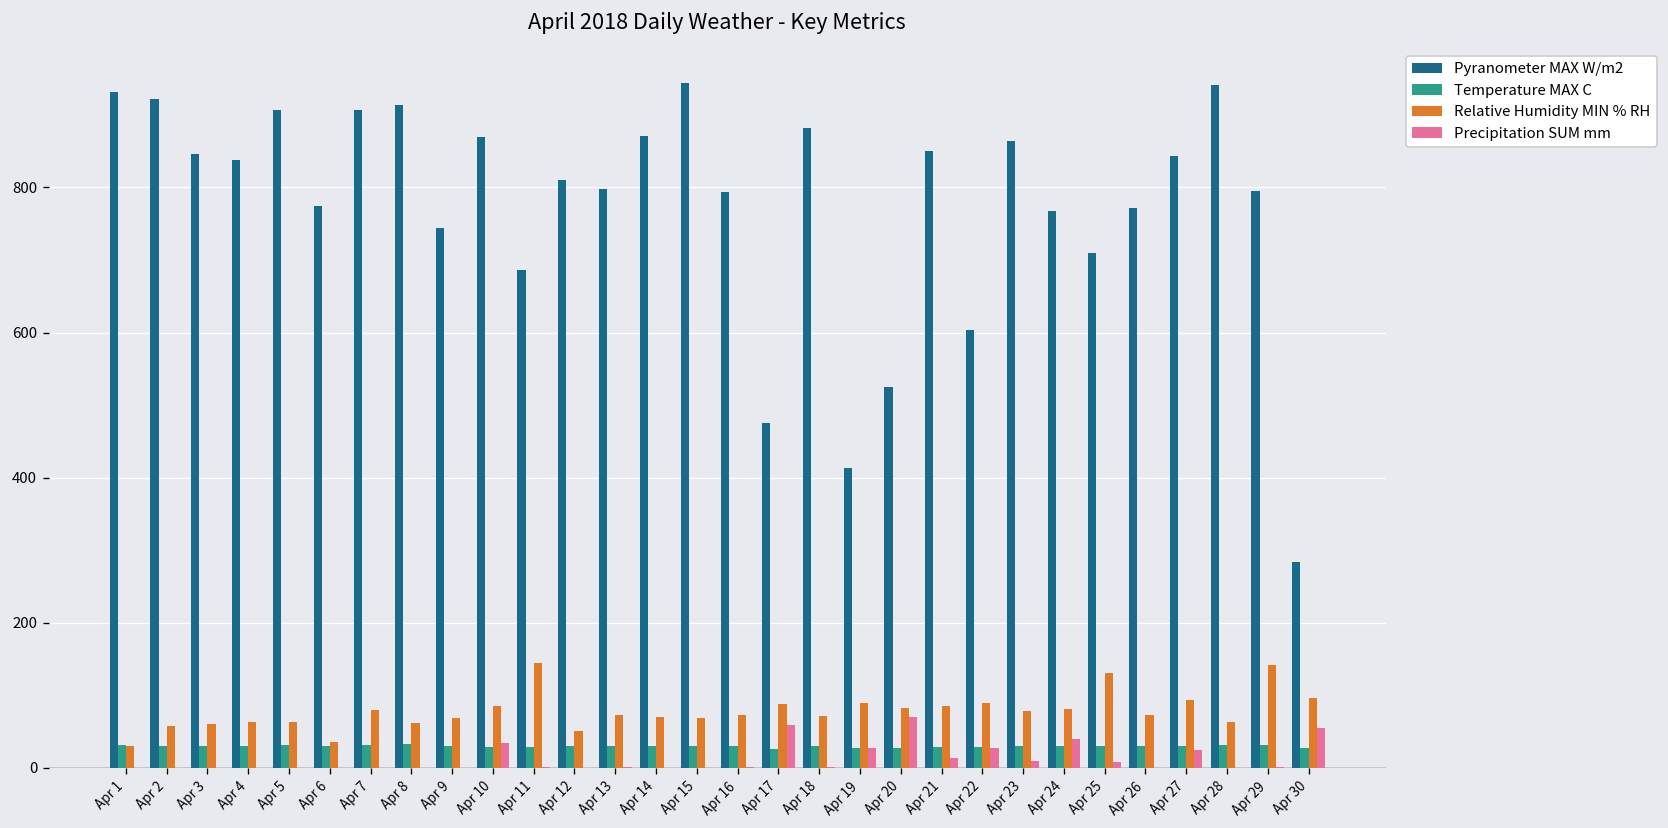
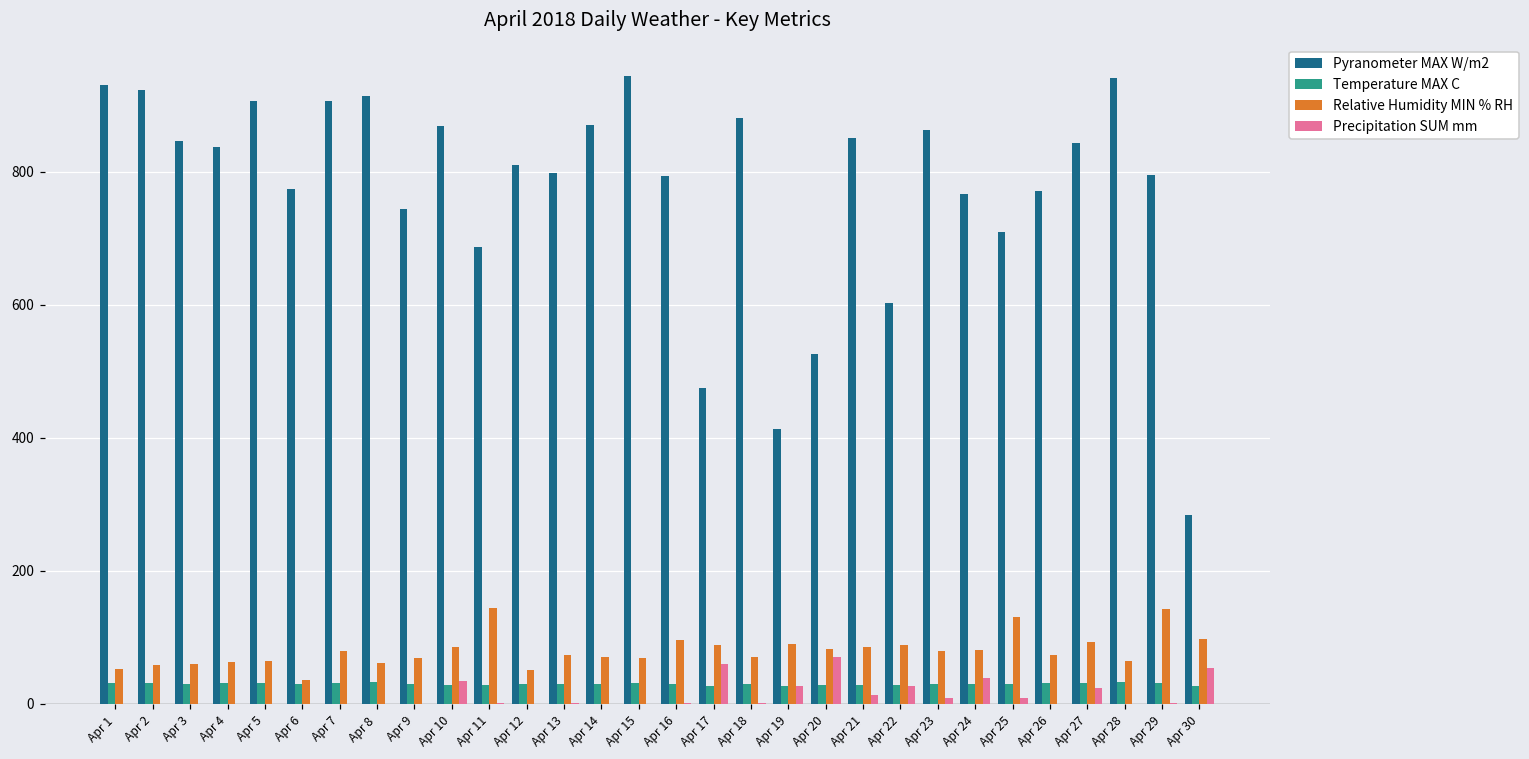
  {
    "Relative Humidity MIN % RH": {
-     "Apr 1": 30,
+     "Apr 1": 50,
      "Apr 2": 60,
      "Apr 3": 60,
      "Apr 4": 60,
      "Apr 5": 60,
      "Apr 6": 40,
      "Apr 7": 80,
      "Apr 8": 60,
      "Apr 9": 70,
      "Apr 10": 90,
      "Apr 11": 150,
      "Apr 12": 50,
      "Apr 13": 70,
      "Apr 14": 70,
      "Apr 15": 70,
-     "Apr 16": 70,
+     "Apr 16": 100,
      "Apr 17": 90,
      "Apr 18": 70,
      "Apr 19": 90,
      "Apr 20": 80,
      "Apr 21": 90,
      "Apr 22": 90,
      "Apr 23": 80,
      "Apr 24": 80,
      "Apr 25": 130,
      "Apr 26": 70,
      "Apr 27": 90,
      "Apr 28": 60,
      "Apr 29": 140,
      "Apr 30": 100
    },
    "Precipitation SUM mm": {
      "Apr 1": 0,
      "Apr 2": 0,
      "Apr 3": 0,
      "Apr 4": 0,
      "Apr 5": 0,
      "Apr 6": 0,
      "Apr 7": 0,
      "Apr 8": 0,
      "Apr 10": 30,
      "Apr 12": 0,
      "Apr 14": 0,
      "Apr 15": 0,
      "Apr 17": 60,
      "Apr 19": 30,
      "Apr 20": 70,
      "Apr 21": 10,
      "Apr 22": 30,
      "Apr 23": 10,
      "Apr 24": 40,
      "Apr 25": 10,
      "Apr 26": 0,
      "Apr 27": 20,
      "Apr 28": 0,
      "Apr 30": 50
    }
  }
